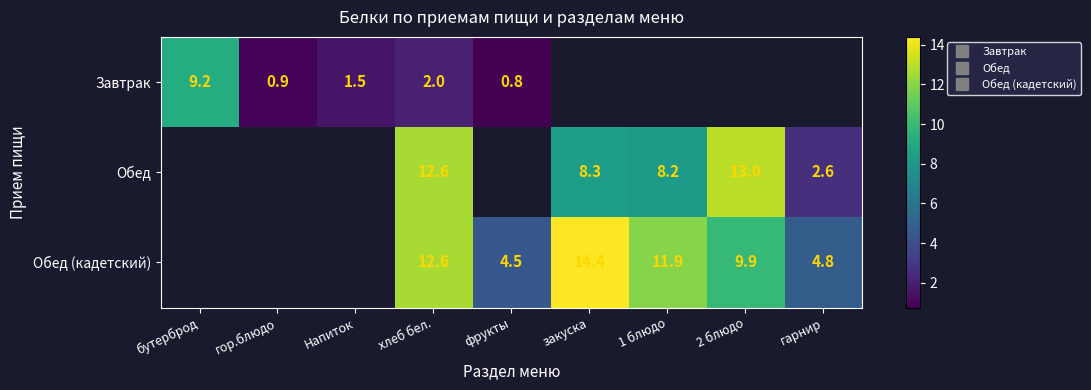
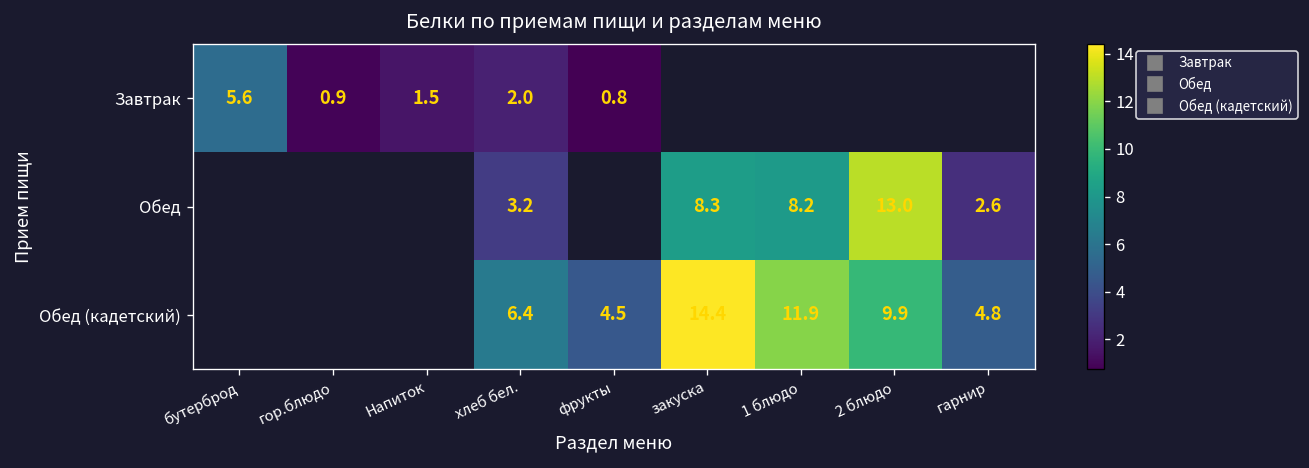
  {
    "Завтрак": {
-     "бутерброд": 9.2,
+     "бутерброд": 5.6,
      "гор.блюдо": 0.9,
      "Напиток": 1.5,
      "хлеб бел.": 2.0,
      "фрукты": 0.8
    },
    "Обед": {
-     "хлеб бел.": 12.6,
+     "хлеб бел.": 3.2,
      "закуска": 8.3,
      "1 блюдо": 8.2,
      "2 блюдо": 13.0,
      "гарнир": 2.6
    },
    "Обед (кадетский)": {
-     "хлеб бел.": 12.6,
+     "хлеб бел.": 6.4,
      "фрукты": 4.5,
      "1 блюдо": 11.9,
      "2 блюдо": 9.9,
      "гарнир": 4.8
    }
  }
